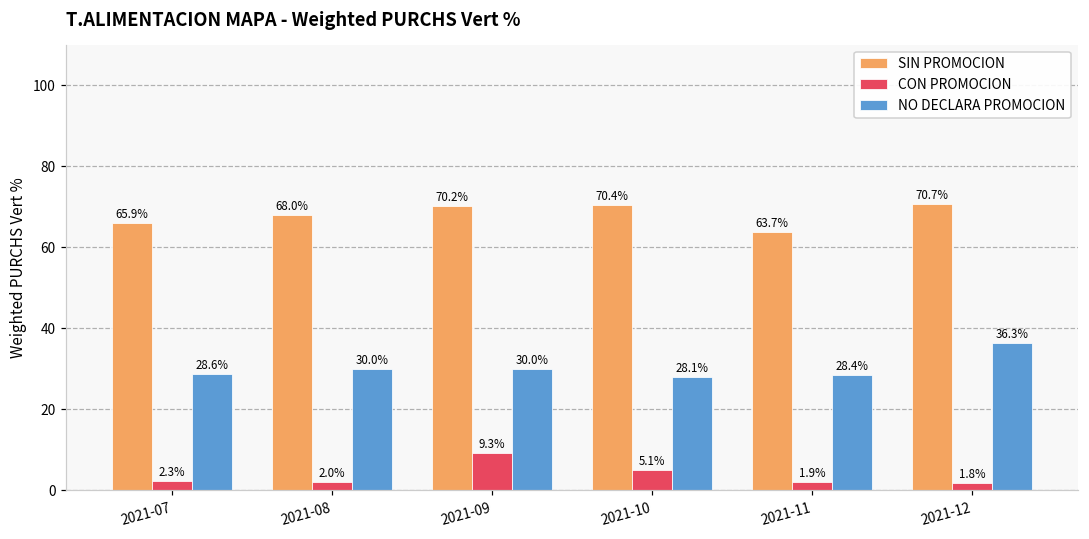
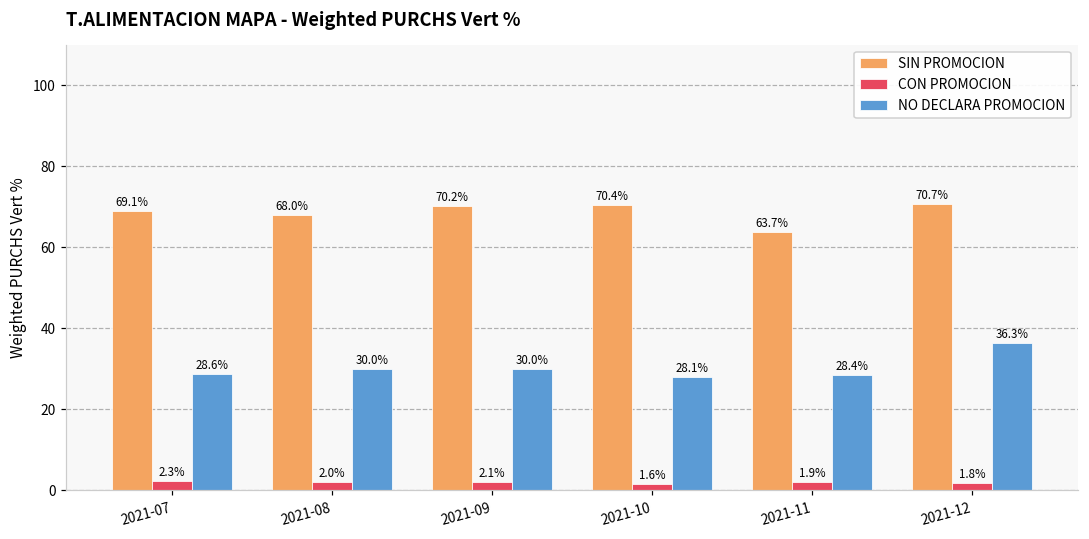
  {
    "SIN PROMOCION": {
-     "2021-07": "65.9%",
+     "2021-07": "69.1%",
      "2021-08": "68.0%",
      "2021-09": "70.2%",
      "2021-10": "70.4%",
      "2021-11": "63.7%",
      "2021-12": "70.7%"
    },
    "CON PROMOCION": {
      "2021-07": "2.3%",
      "2021-08": "2.0%",
-     "2021-09": "9.3%",
-     "2021-10": "5.1%",
+     "2021-09": "2.1%",
+     "2021-10": "1.6%",
      "2021-11": "1.9%",
      "2021-12": "1.8%"
    },
    "NO DECLARA PROMOCION": {
      "2021-07": "28.6%",
      "2021-08": "30.0%",
      "2021-09": "30.0%",
      "2021-10": "28.1%",
      "2021-11": "28.4%",
      "2021-12": "36.3%"
    }
  }
